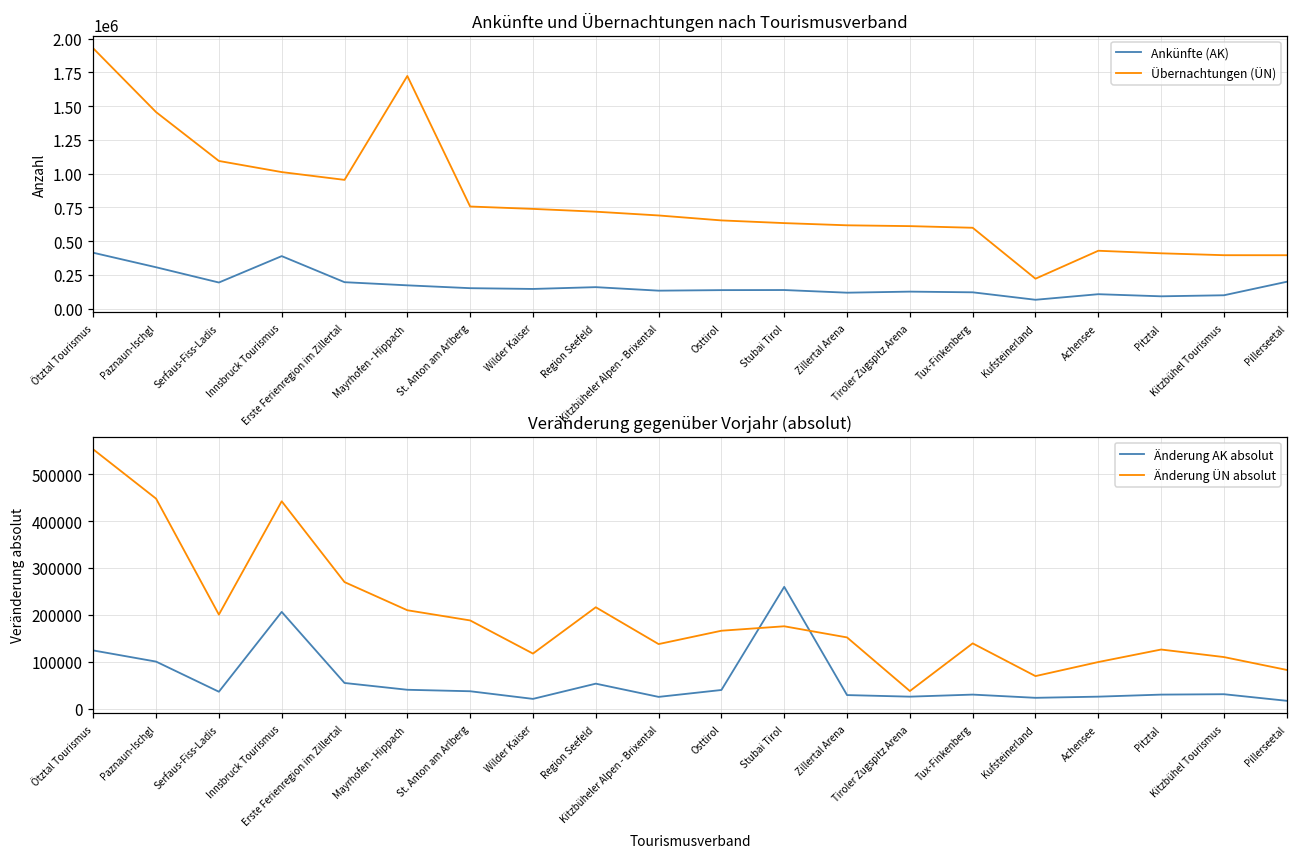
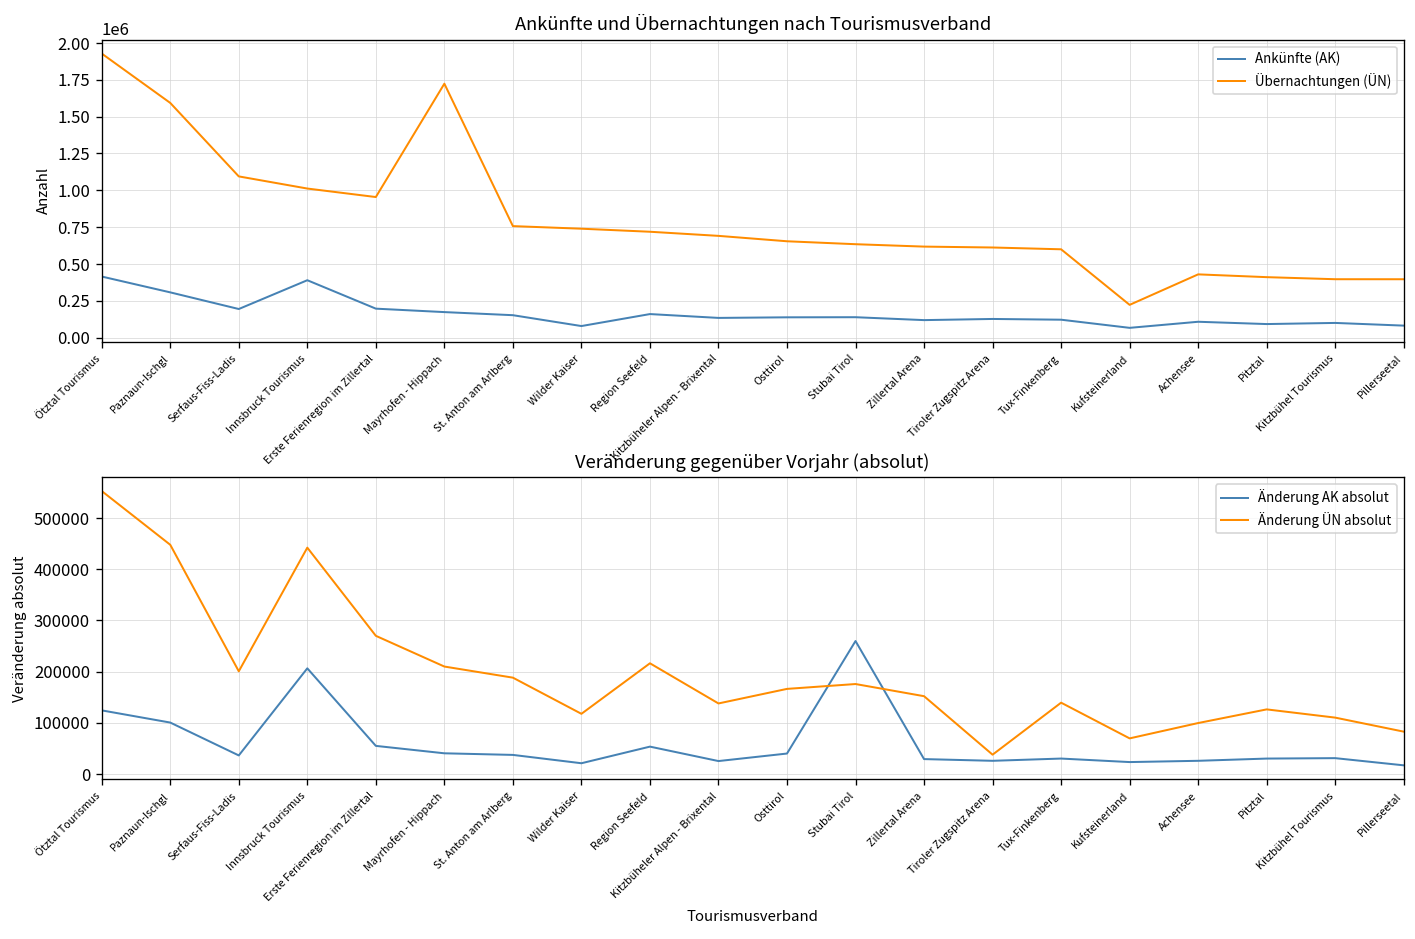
  {
    "Ankünfte und Übernachtungen nach Tourismusverband": {
      "Ankünfte (AK)": {
        "Ötztal Tourismus": 410000,
        "Paznaun-Ischgl": 310000,
        "Serfaus-Fiss-Ladis": 190000,
        "Innsbruck Tourismus": 390000,
        "Erste Ferienregion im Zillertal": 200000,
        "Mayrhofen - Hippach": 170000,
        "St. Anton am Arlberg": 150000,
-       "Wilder Kaiser": 150000,
+       "Wilder Kaiser": 80000,
        "Region Seefeld": 160000,
        "Kitzbüheler Alpen - Brixental": 130000,
        "Osttirol": 140000,
        "Stubai Tirol": 140000,
        "Zillertal Arena": 120000,
        "Tiroler Zugspitz Arena": 130000,
        "Tux-Finkenberg": 120000,
        "Kufsteinerland": 70000,
        "Achensee": 110000,
        "Pitztal": 90000,
        "Kitzbühel Tourismus": 100000,
-       "Pillerseetal": 200000
+       "Pillerseetal": 80000
      },
      "Übernachtungen (ÜN)": {
        "Ötztal Tourismus": 1930000,
-       "Paznaun-Ischgl": 1460000,
+       "Paznaun-Ischgl": 1590000,
        "Serfaus-Fiss-Ladis": 1090000,
        "Innsbruck Tourismus": 1010000,
        "Erste Ferienregion im Zillertal": 950000,
        "Mayrhofen - Hippach": 1720000,
        "St. Anton am Arlberg": 760000,
        "Wilder Kaiser": 740000,
        "Region Seefeld": 720000,
        "Kitzbüheler Alpen - Brixental": 690000,
        "Osttirol": 650000,
        "Stubai Tirol": 630000,
        "Zillertal Arena": 620000,
        "Tiroler Zugspitz Arena": 610000,
        "Tux-Finkenberg": 600000,
        "Kufsteinerland": 220000,
        "Achensee": 430000,
        "Pitztal": 410000,
        "Kitzbühel Tourismus": 400000,
        "Pillerseetal": 400000
      }
    },
    "Veränderung gegenüber Vorjahr (absolut)": {
      "Änderung AK absolut": {
        "Ötztal Tourismus": 120000,
        "Paznaun-Ischgl": 100000,
        "Serfaus-Fiss-Ladis": 40000,
        "Innsbruck Tourismus": 210000,
        "Erste Ferienregion im Zillertal": 50000,
        "Mayrhofen - Hippach": 40000,
        "St. Anton am Arlberg": 40000,
        "Wilder Kaiser": 20000,
        "Region Seefeld": 50000,
        "Kitzbüheler Alpen - Brixental": 30000,
        "Osttirol": 40000,
        "Stubai Tirol": 260000,
        "Zillertal Arena": 30000,
        "Tiroler Zugspitz Arena": 30000,
        "Tux-Finkenberg": 30000,
        "Kufsteinerland": 20000,
        "Achensee": 30000,
        "Pitztal": 30000,
        "Kitzbühel Tourismus": 30000,
        "Pillerseetal": 20000
      },
      "Änderung ÜN absolut": {
        "Ötztal Tourismus": 550000,
        "Paznaun-Ischgl": 450000,
        "Serfaus-Fiss-Ladis": 200000,
        "Innsbruck Tourismus": 440000,
        "Erste Ferienregion im Zillertal": 270000,
        "Mayrhofen - Hippach": 210000,
        "St. Anton am Arlberg": 190000,
        "Wilder Kaiser": 120000,
        "Region Seefeld": 220000,
        "Kitzbüheler Alpen - Brixental": 140000,
        "Osttirol": 170000,
        "Stubai Tirol": 180000,
        "Zillertal Arena": 150000,
        "Tiroler Zugspitz Arena": 40000,
        "Tux-Finkenberg": 140000,
        "Kufsteinerland": 70000,
        "Achensee": 100000,
        "Pitztal": 130000,
        "Kitzbühel Tourismus": 110000,
        "Pillerseetal": 80000
      }
    }
  }
